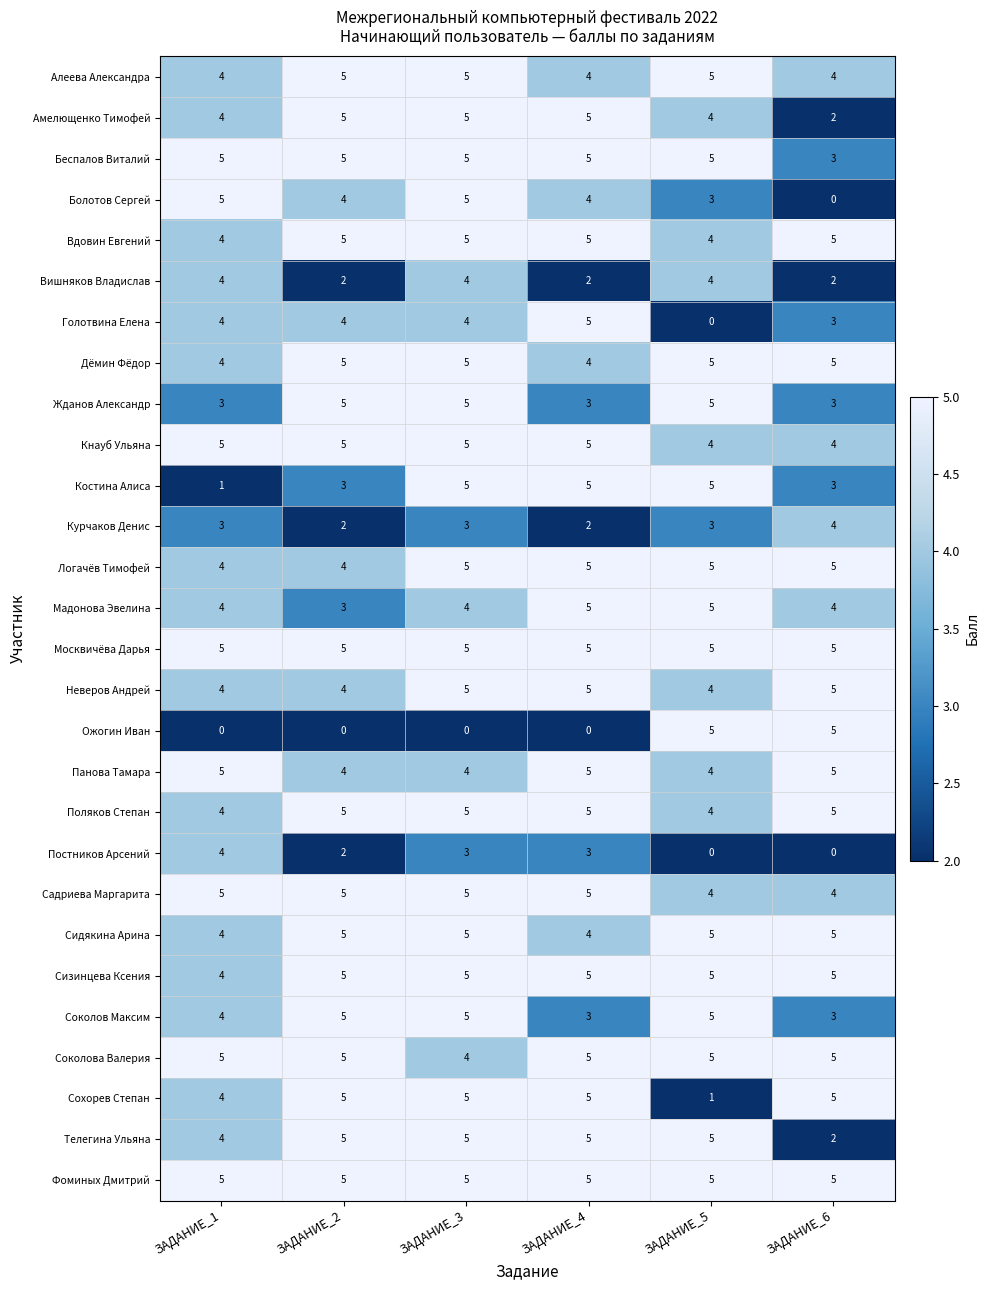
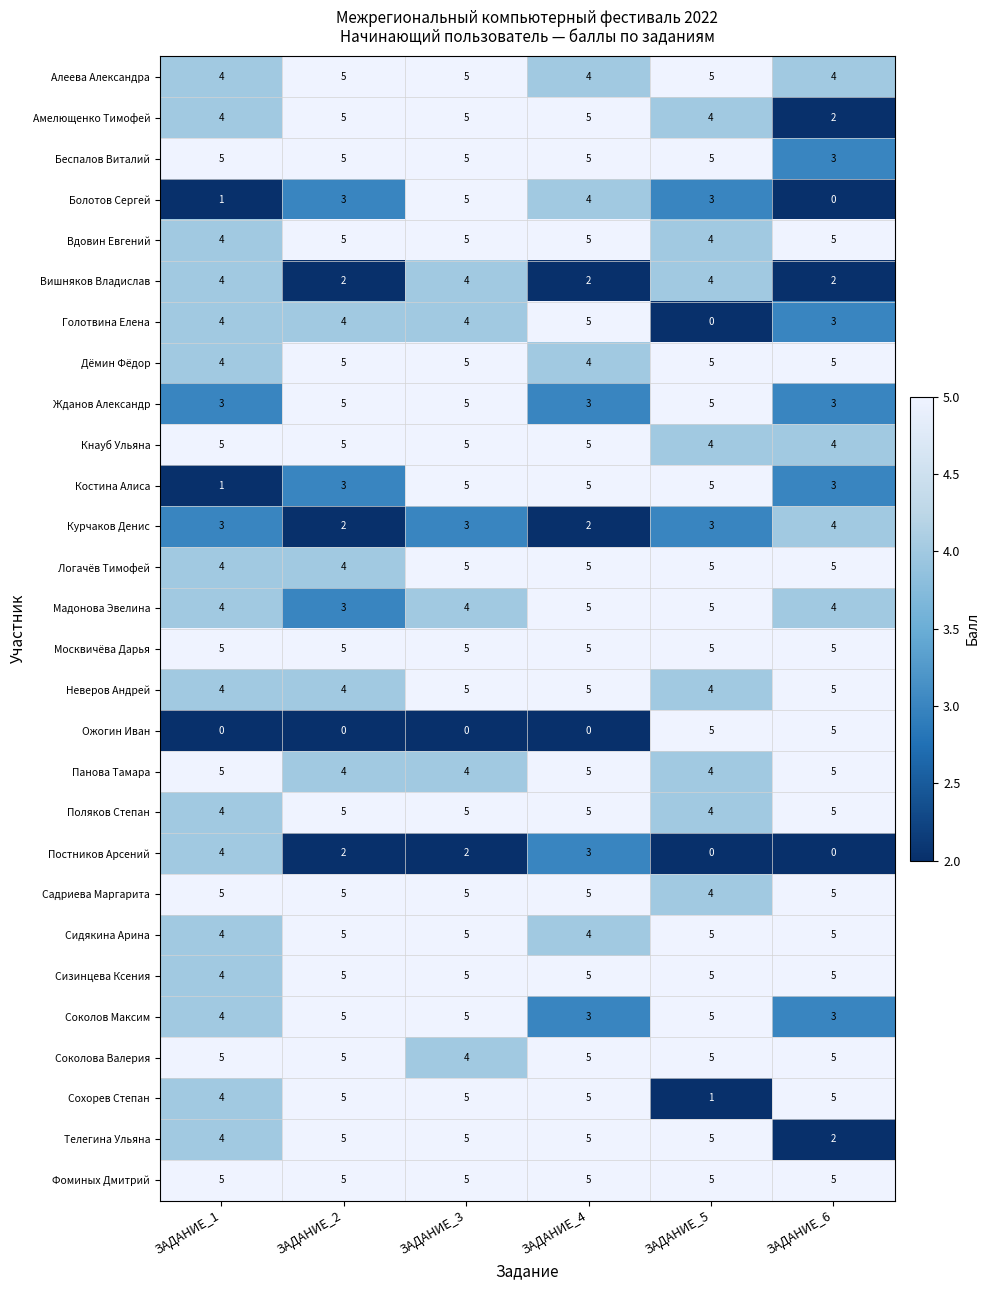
  {
    "Алеева Александра": {
      "ЗАДАНИЕ_1": 4,
      "ЗАДАНИЕ_2": 5,
      "ЗАДАНИЕ_3": 5,
      "ЗАДАНИЕ_4": 4,
      "ЗАДАНИЕ_5": 5,
      "ЗАДАНИЕ_6": 4
    },
    "Амелющенко Тимофей": {
      "ЗАДАНИЕ_1": 4,
      "ЗАДАНИЕ_2": 5,
      "ЗАДАНИЕ_3": 5,
      "ЗАДАНИЕ_4": 5,
      "ЗАДАНИЕ_5": 4,
      "ЗАДАНИЕ_6": 2
    },
    "Беспалов Виталий": {
      "ЗАДАНИЕ_1": 5,
      "ЗАДАНИЕ_2": 5,
      "ЗАДАНИЕ_3": 5,
      "ЗАДАНИЕ_4": 5,
      "ЗАДАНИЕ_5": 5,
      "ЗАДАНИЕ_6": 3
    },
    "Болотов Сергей": {
-     "ЗАДАНИЕ_1": 5,
-     "ЗАДАНИЕ_2": 4,
+     "ЗАДАНИЕ_1": 1,
+     "ЗАДАНИЕ_2": 3,
      "ЗАДАНИЕ_3": 5,
      "ЗАДАНИЕ_4": 4,
      "ЗАДАНИЕ_5": 3,
      "ЗАДАНИЕ_6": 0
    },
    "Вдовин Евгений": {
      "ЗАДАНИЕ_1": 4,
      "ЗАДАНИЕ_2": 5,
      "ЗАДАНИЕ_3": 5,
      "ЗАДАНИЕ_4": 5,
      "ЗАДАНИЕ_5": 4,
      "ЗАДАНИЕ_6": 5
    },
    "Вишняков Владислав": {
      "ЗАДАНИЕ_1": 4,
      "ЗАДАНИЕ_2": 2,
      "ЗАДАНИЕ_3": 4,
      "ЗАДАНИЕ_4": 2,
      "ЗАДАНИЕ_5": 4,
      "ЗАДАНИЕ_6": 2
    },
    "Голотвина Елена": {
      "ЗАДАНИЕ_1": 4,
      "ЗАДАНИЕ_2": 4,
      "ЗАДАНИЕ_3": 4,
      "ЗАДАНИЕ_4": 5,
      "ЗАДАНИЕ_5": 0,
      "ЗАДАНИЕ_6": 3
    },
    "Дёмин Фёдор": {
      "ЗАДАНИЕ_1": 4,
      "ЗАДАНИЕ_2": 5,
      "ЗАДАНИЕ_3": 5,
      "ЗАДАНИЕ_4": 4,
      "ЗАДАНИЕ_5": 5,
      "ЗАДАНИЕ_6": 5
    },
    "Жданов Александр": {
      "ЗАДАНИЕ_1": 3,
      "ЗАДАНИЕ_2": 5,
      "ЗАДАНИЕ_3": 5,
      "ЗАДАНИЕ_4": 3,
      "ЗАДАНИЕ_5": 5,
      "ЗАДАНИЕ_6": 3
    },
    "Кнауб Ульяна": {
      "ЗАДАНИЕ_1": 5,
      "ЗАДАНИЕ_2": 5,
      "ЗАДАНИЕ_3": 5,
      "ЗАДАНИЕ_4": 5,
      "ЗАДАНИЕ_5": 4,
      "ЗАДАНИЕ_6": 4
    },
    "Костина Алиса": {
      "ЗАДАНИЕ_1": 1,
      "ЗАДАНИЕ_2": 3,
      "ЗАДАНИЕ_3": 5,
      "ЗАДАНИЕ_4": 5,
      "ЗАДАНИЕ_5": 5,
      "ЗАДАНИЕ_6": 3
    },
    "Курчаков Денис": {
      "ЗАДАНИЕ_1": 3,
      "ЗАДАНИЕ_2": 2,
      "ЗАДАНИЕ_3": 3,
      "ЗАДАНИЕ_4": 2,
      "ЗАДАНИЕ_5": 3,
      "ЗАДАНИЕ_6": 4
    },
    "Логачёв Тимофей": {
      "ЗАДАНИЕ_1": 4,
      "ЗАДАНИЕ_2": 4,
      "ЗАДАНИЕ_3": 5,
      "ЗАДАНИЕ_4": 5,
      "ЗАДАНИЕ_5": 5,
      "ЗАДАНИЕ_6": 5
    },
    "Мадонова Эвелина": {
      "ЗАДАНИЕ_1": 4,
      "ЗАДАНИЕ_2": 3,
      "ЗАДАНИЕ_3": 4,
      "ЗАДАНИЕ_4": 5,
      "ЗАДАНИЕ_5": 5,
      "ЗАДАНИЕ_6": 4
    },
    "Москвичёва Дарья": {
      "ЗАДАНИЕ_1": 5,
      "ЗАДАНИЕ_2": 5,
      "ЗАДАНИЕ_3": 5,
      "ЗАДАНИЕ_4": 5,
      "ЗАДАНИЕ_5": 5,
      "ЗАДАНИЕ_6": 5
    },
    "Неверов Андрей": {
      "ЗАДАНИЕ_1": 4,
      "ЗАДАНИЕ_2": 4,
      "ЗАДАНИЕ_3": 5,
      "ЗАДАНИЕ_4": 5,
      "ЗАДАНИЕ_5": 4,
      "ЗАДАНИЕ_6": 5
    },
    "Ожогин Иван": {
      "ЗАДАНИЕ_1": 0,
      "ЗАДАНИЕ_2": 0,
      "ЗАДАНИЕ_3": 0,
      "ЗАДАНИЕ_4": 0,
      "ЗАДАНИЕ_5": 5,
      "ЗАДАНИЕ_6": 5
    },
    "Панова Тамара": {
      "ЗАДАНИЕ_1": 5,
      "ЗАДАНИЕ_2": 4,
      "ЗАДАНИЕ_3": 4,
      "ЗАДАНИЕ_4": 5,
      "ЗАДАНИЕ_5": 4,
      "ЗАДАНИЕ_6": 5
    },
    "Поляков Степан": {
      "ЗАДАНИЕ_1": 4,
      "ЗАДАНИЕ_2": 5,
      "ЗАДАНИЕ_3": 5,
      "ЗАДАНИЕ_4": 5,
      "ЗАДАНИЕ_5": 4,
      "ЗАДАНИЕ_6": 5
    },
    "Постников Арсений": {
      "ЗАДАНИЕ_1": 4,
      "ЗАДАНИЕ_2": 2,
-     "ЗАДАНИЕ_3": 3,
+     "ЗАДАНИЕ_3": 2,
      "ЗАДАНИЕ_4": 3,
      "ЗАДАНИЕ_5": 0,
      "ЗАДАНИЕ_6": 0
    },
    "Садриева Маргарита": {
      "ЗАДАНИЕ_1": 5,
      "ЗАДАНИЕ_2": 5,
      "ЗАДАНИЕ_3": 5,
      "ЗАДАНИЕ_4": 5,
      "ЗАДАНИЕ_5": 4,
-     "ЗАДАНИЕ_6": 4
+     "ЗАДАНИЕ_6": 5
    },
    "Сидякина Арина": {
      "ЗАДАНИЕ_1": 4,
      "ЗАДАНИЕ_2": 5,
      "ЗАДАНИЕ_3": 5,
      "ЗАДАНИЕ_4": 4,
      "ЗАДАНИЕ_5": 5,
      "ЗАДАНИЕ_6": 5
    },
    "Сизинцева Ксения": {
      "ЗАДАНИЕ_1": 4,
      "ЗАДАНИЕ_2": 5,
      "ЗАДАНИЕ_3": 5,
      "ЗАДАНИЕ_4": 5,
      "ЗАДАНИЕ_5": 5,
      "ЗАДАНИЕ_6": 5
    },
    "Соколов Максим": {
      "ЗАДАНИЕ_1": 4,
      "ЗАДАНИЕ_2": 5,
      "ЗАДАНИЕ_3": 5,
      "ЗАДАНИЕ_4": 3,
      "ЗАДАНИЕ_5": 5,
      "ЗАДАНИЕ_6": 3
    },
    "Соколова Валерия": {
      "ЗАДАНИЕ_1": 5,
      "ЗАДАНИЕ_2": 5,
      "ЗАДАНИЕ_3": 4,
      "ЗАДАНИЕ_4": 5,
      "ЗАДАНИЕ_5": 5,
      "ЗАДАНИЕ_6": 5
    },
    "Сохорев Степан": {
      "ЗАДАНИЕ_1": 4,
      "ЗАДАНИЕ_2": 5,
      "ЗАДАНИЕ_3": 5,
      "ЗАДАНИЕ_4": 5,
      "ЗАДАНИЕ_5": 1,
      "ЗАДАНИЕ_6": 5
    },
    "Телегина Ульяна": {
      "ЗАДАНИЕ_1": 4,
      "ЗАДАНИЕ_2": 5,
      "ЗАДАНИЕ_3": 5,
      "ЗАДАНИЕ_4": 5,
      "ЗАДАНИЕ_5": 5,
      "ЗАДАНИЕ_6": 2
    },
    "Фоминых Дмитрий": {
      "ЗАДАНИЕ_1": 5,
      "ЗАДАНИЕ_2": 5,
      "ЗАДАНИЕ_3": 5,
      "ЗАДАНИЕ_4": 5,
      "ЗАДАНИЕ_5": 5,
      "ЗАДАНИЕ_6": 5
    }
  }
